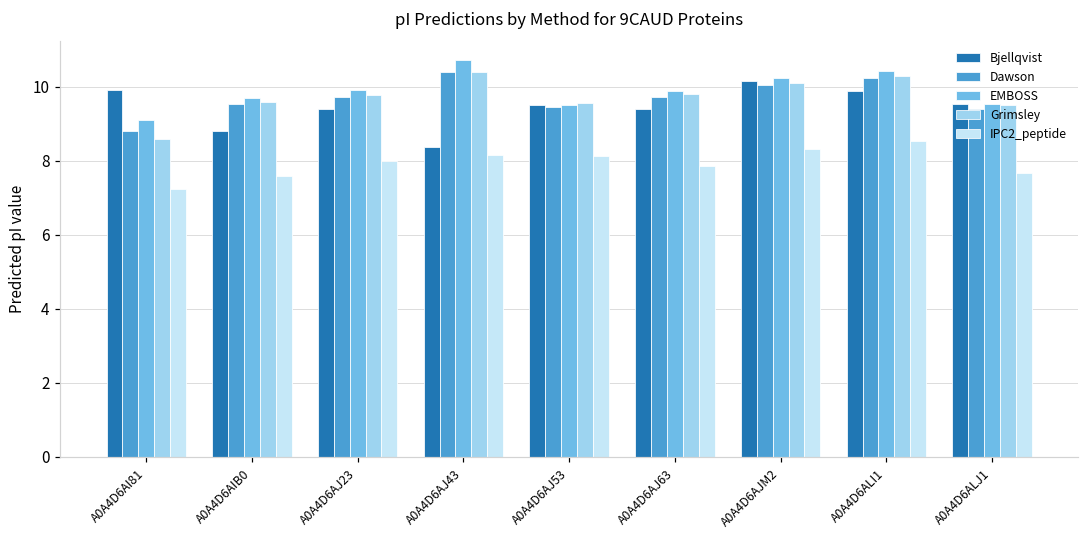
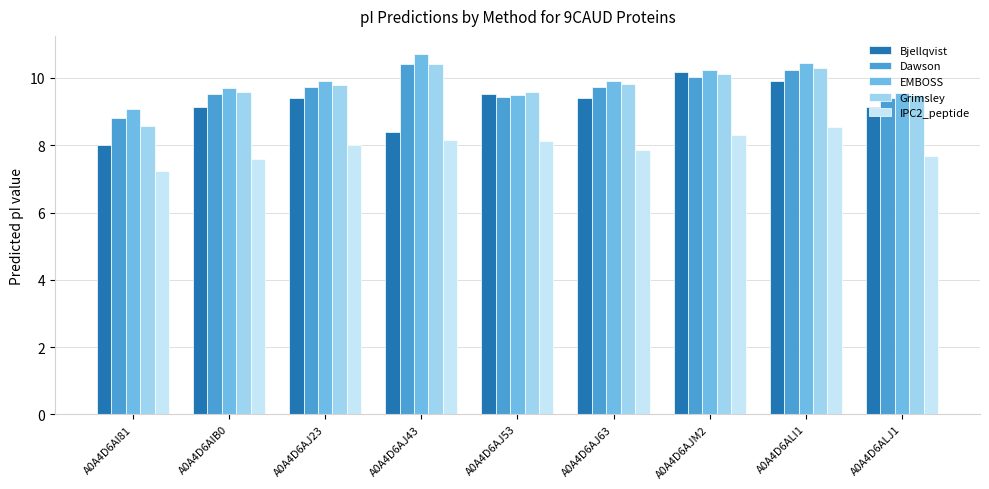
  {
    "Bjellqvist": {
-     "A0A4D6AI81": 9.9,
-     "A0A4D6AIB0": 8.8,
+     "A0A4D6AI81": 8.0,
+     "A0A4D6AIB0": 9.2,
      "A0A4D6AJ23": 9.4,
      "A0A4D6AJ43": 8.4,
      "A0A4D6AJ53": 9.5,
      "A0A4D6AJ63": 9.4,
      "A0A4D6AJM2": 10.2,
      "A0A4D6ALI1": 9.9,
-     "A0A4D6ALJ1": 9.5
+     "A0A4D6ALJ1": 9.1
    }
  }
